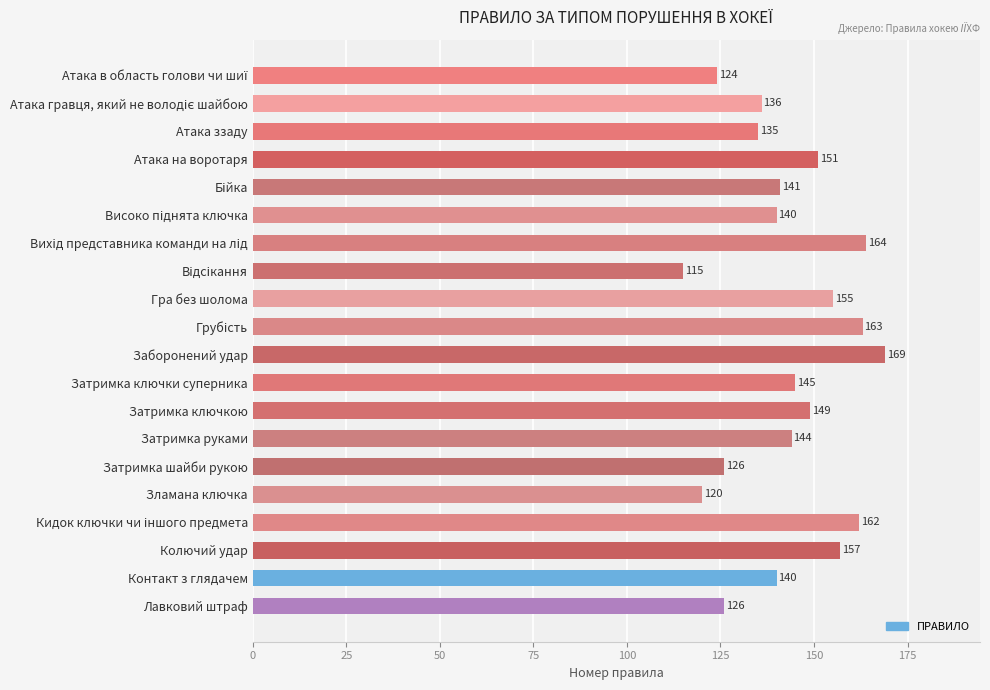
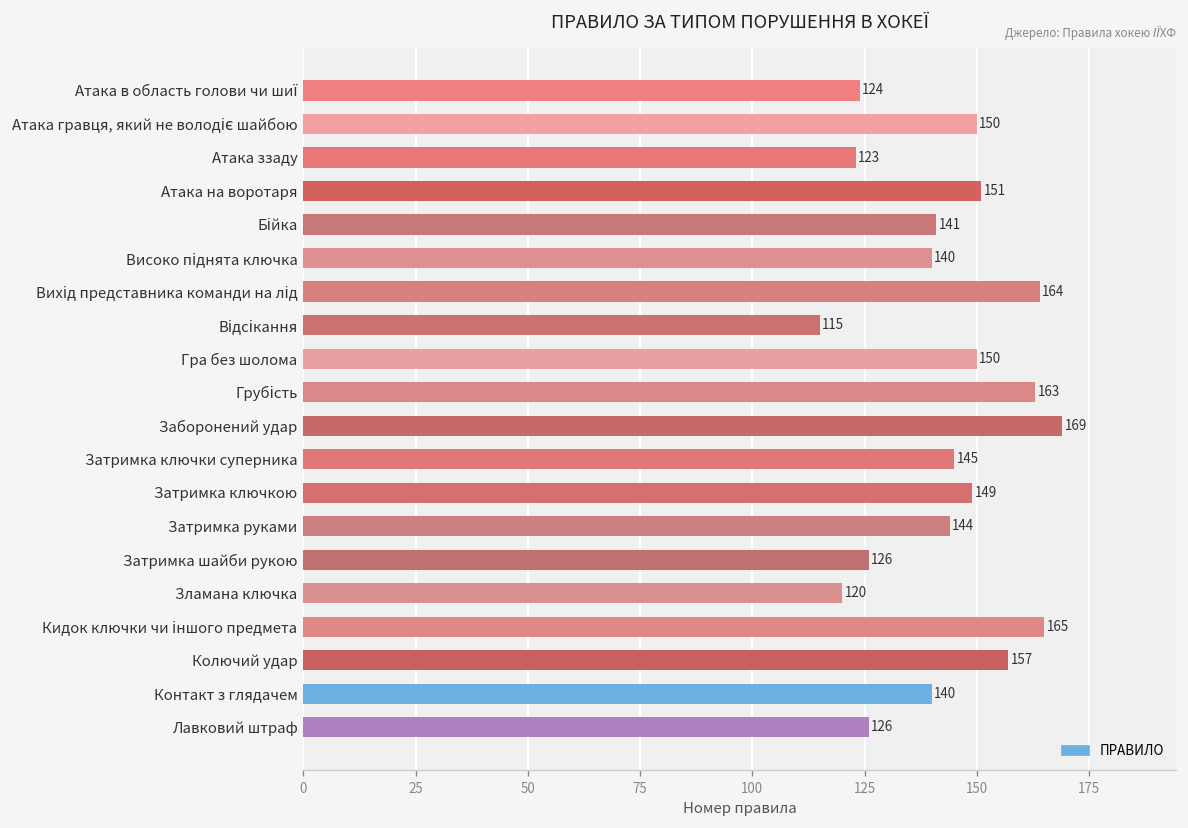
  {
    "Атака в область голови чи шиї": 124,
-   "Атака гравця, який не володіє шайбою": 136,
-   "Атака ззаду": 135,
+   "Атака гравця, який не володіє шайбою": 150,
+   "Атака ззаду": 123,
    "Атака на воротаря": 151,
    "Бійка": 141,
    "Високо піднята ключка": 140,
    "Вихід представника команди на лід": 164,
    "Відсікання": 115,
-   "Гра без шолома": 155,
+   "Гра без шолома": 150,
    "Грубість": 163,
    "Заборонений удар": 169,
    "Затримка ключки суперника": 145,
    "Затримка ключкою": 149,
    "Затримка руками": 144,
    "Затримка шайби рукою": 126,
    "Зламана ключка": 120,
-   "Кидок ключки чи іншого предмета": 162,
+   "Кидок ключки чи іншого предмета": 165,
    "Колючий удар": 157,
    "Контакт з глядачем": 140,
    "Лавковий штраф": 126
  }
